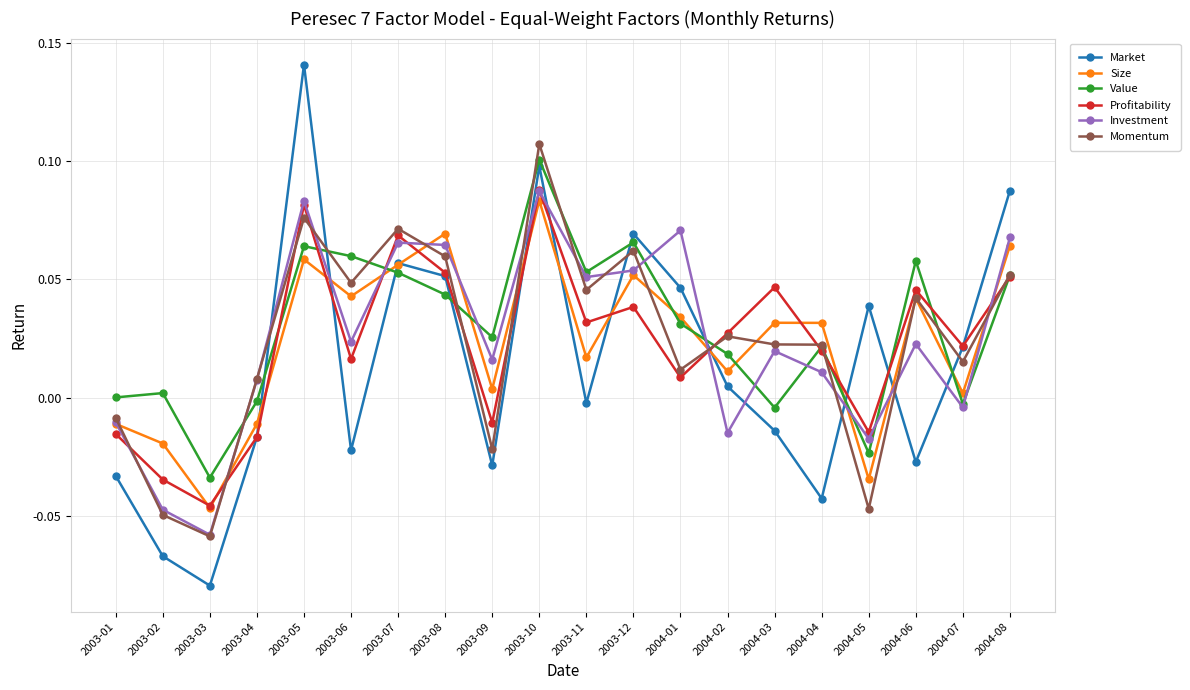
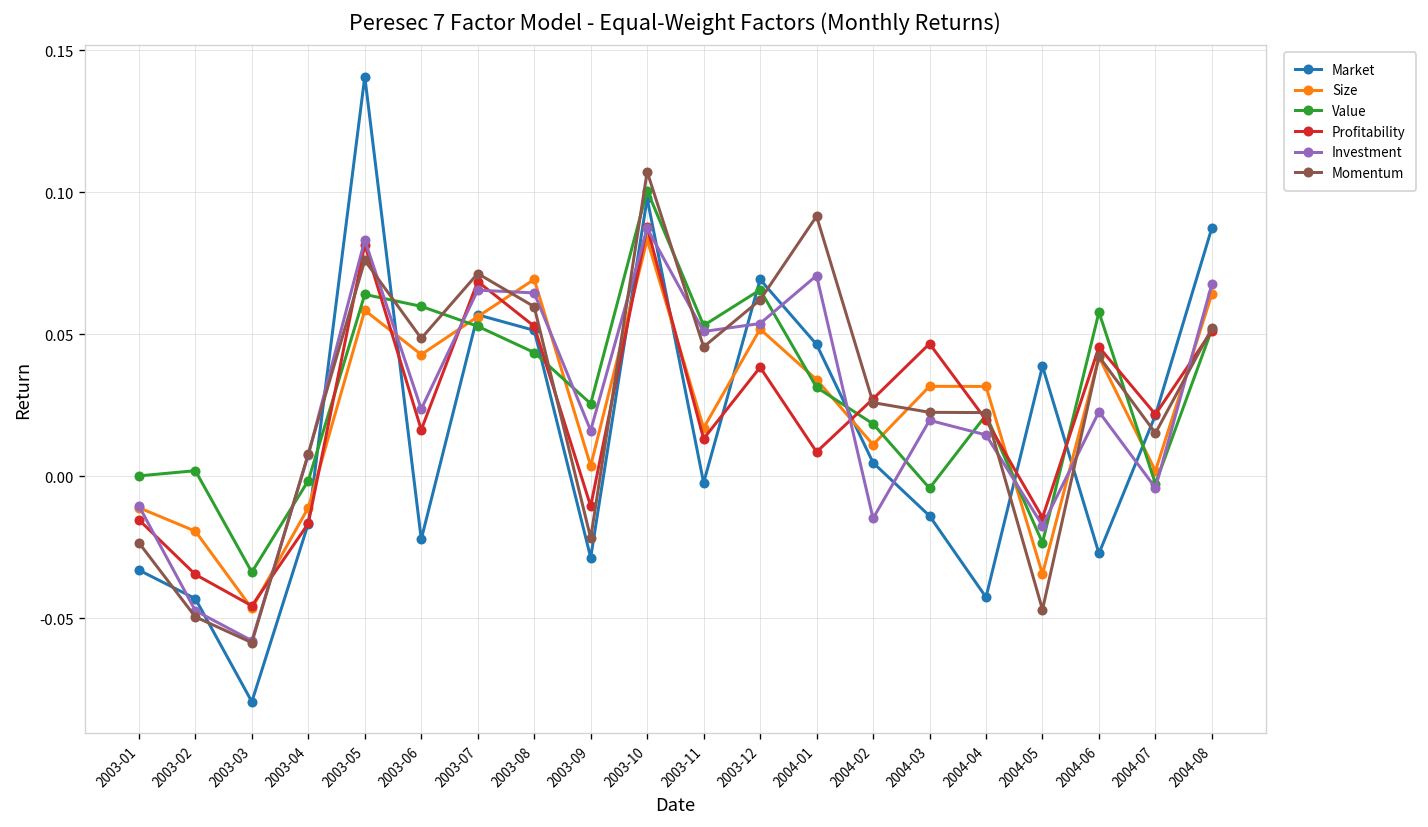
  {
    "Market": {
      "2003-01": -0.033,
-     "2003-02": -0.067,
+     "2003-02": -0.043,
      "2003-03": -0.079,
      "2003-05": 0.141,
      "2003-06": -0.022,
      "2003-08": 0.051,
      "2003-09": -0.029,
      "2003-10": 0.098,
      "2003-11": -0.002,
      "2003-12": 0.069,
      "2004-01": 0.046,
      "2004-02": 0.005,
      "2004-03": -0.014,
      "2004-04": -0.043,
      "2004-05": 0.039,
      "2004-06": -0.027,
      "2004-08": 0.087
    },
    "Size": {
      "2003-02": -0.019,
      "2003-04": -0.011,
      "2003-05": 0.058,
      "2003-06": 0.043,
      "2003-08": 0.069,
      "2003-09": 0.004,
      "2003-10": 0.083,
      "2003-11": 0.017,
      "2003-12": 0.052,
      "2004-01": 0.034,
      "2004-02": 0.011,
      "2004-03": 0.032,
      "2004-04": 0.032,
      "2004-05": -0.034,
      "2004-07": 0.002,
      "2004-08": 0.064
    },
    "Value": {
      "2003-01": 0.000,
      "2003-02": 0.002,
      "2003-03": -0.034,
      "2003-04": -0.002,
      "2003-05": 0.064,
      "2003-06": 0.060,
      "2003-07": 0.053,
      "2003-08": 0.044,
      "2003-09": 0.026,
      "2003-10": 0.101,
      "2003-11": 0.053,
      "2003-12": 0.066,
      "2004-01": 0.031,
      "2004-02": 0.018,
      "2004-03": -0.004,
      "2004-05": -0.023,
      "2004-06": 0.058,
      "2004-07": -0.003
    },
    "Profitability": {
      "2003-01": -0.015,
      "2003-02": -0.035,
      "2003-05": 0.082,
      "2003-06": 0.016,
      "2003-07": 0.069,
      "2003-08": 0.053,
      "2003-09": -0.011,
-     "2003-11": 0.032,
+     "2003-11": 0.013,
      "2003-12": 0.038,
      "2004-01": 0.009,
      "2004-02": 0.027,
      "2004-03": 0.047,
      "2004-04": 0.020,
      "2004-05": -0.015,
      "2004-06": 0.045
    },
    "Investment": {
      "2003-02": -0.047,
      "2003-05": 0.083,
      "2003-06": 0.024,
      "2003-07": 0.066,
      "2003-08": 0.065,
      "2003-09": 0.016,
      "2003-11": 0.051,
      "2003-12": 0.054,
      "2004-01": 0.071,
      "2004-02": -0.015,
      "2004-03": 0.020,
-     "2004-04": 0.011,
+     "2004-04": 0.015,
      "2004-05": -0.017,
      "2004-06": 0.023,
      "2004-07": -0.004,
      "2004-08": 0.068
    },
    "Momentum": {
-     "2003-01": -0.009,
+     "2003-01": -0.023,
      "2003-02": -0.049,
      "2003-05": 0.076,
      "2003-06": 0.049,
      "2003-07": 0.071,
      "2003-08": 0.060,
      "2003-09": -0.022,
      "2003-10": 0.107,
      "2003-11": 0.046,
      "2003-12": 0.062,
-     "2004-01": 0.012,
+     "2004-01": 0.092,
      "2004-02": 0.026,
      "2004-03": 0.023,
      "2004-05": -0.047,
      "2004-07": 0.015
    }
  }
